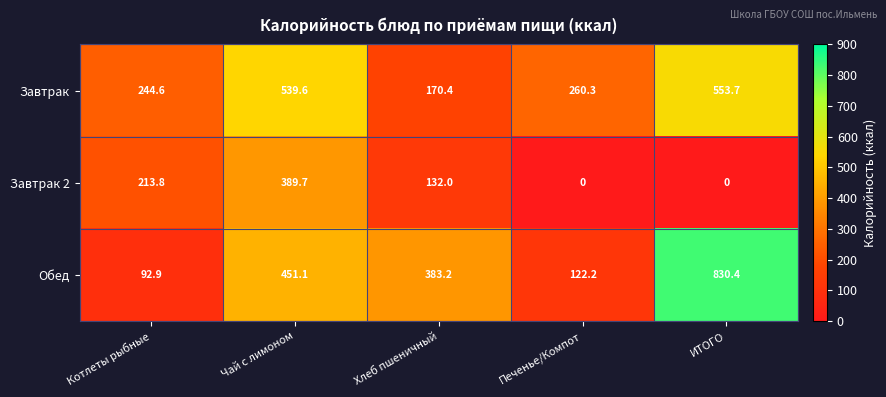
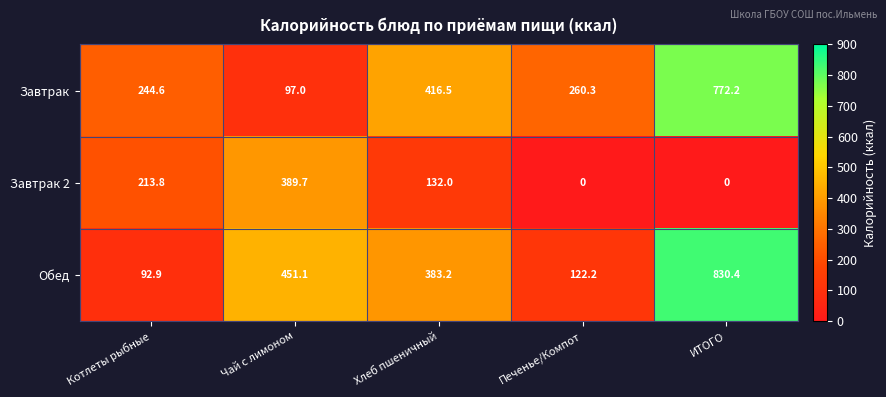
  {
    "Завтрак": {
      "Котлеты рыбные": 244.6,
-     "Чай с лимоном": 539.6,
-     "Хлеб пшеничный": 170.4,
+     "Чай с лимоном": 97.0,
+     "Хлеб пшеничный": 416.5,
      "Печенье/Компот": 260.3,
-     "ИТОГО": 553.7
+     "ИТОГО": 772.2
    },
    "Завтрак 2": {
      "Котлеты рыбные": 213.8,
      "Чай с лимоном": 389.7,
      "Хлеб пшеничный": 132.0,
      "Печенье/Компот": 0,
      "ИТОГО": 0
    },
    "Обед": {
      "Котлеты рыбные": 92.9,
      "Чай с лимоном": 451.1,
      "Хлеб пшеничный": 383.2,
      "Печенье/Компот": 122.2,
      "ИТОГО": 830.4
    }
  }
